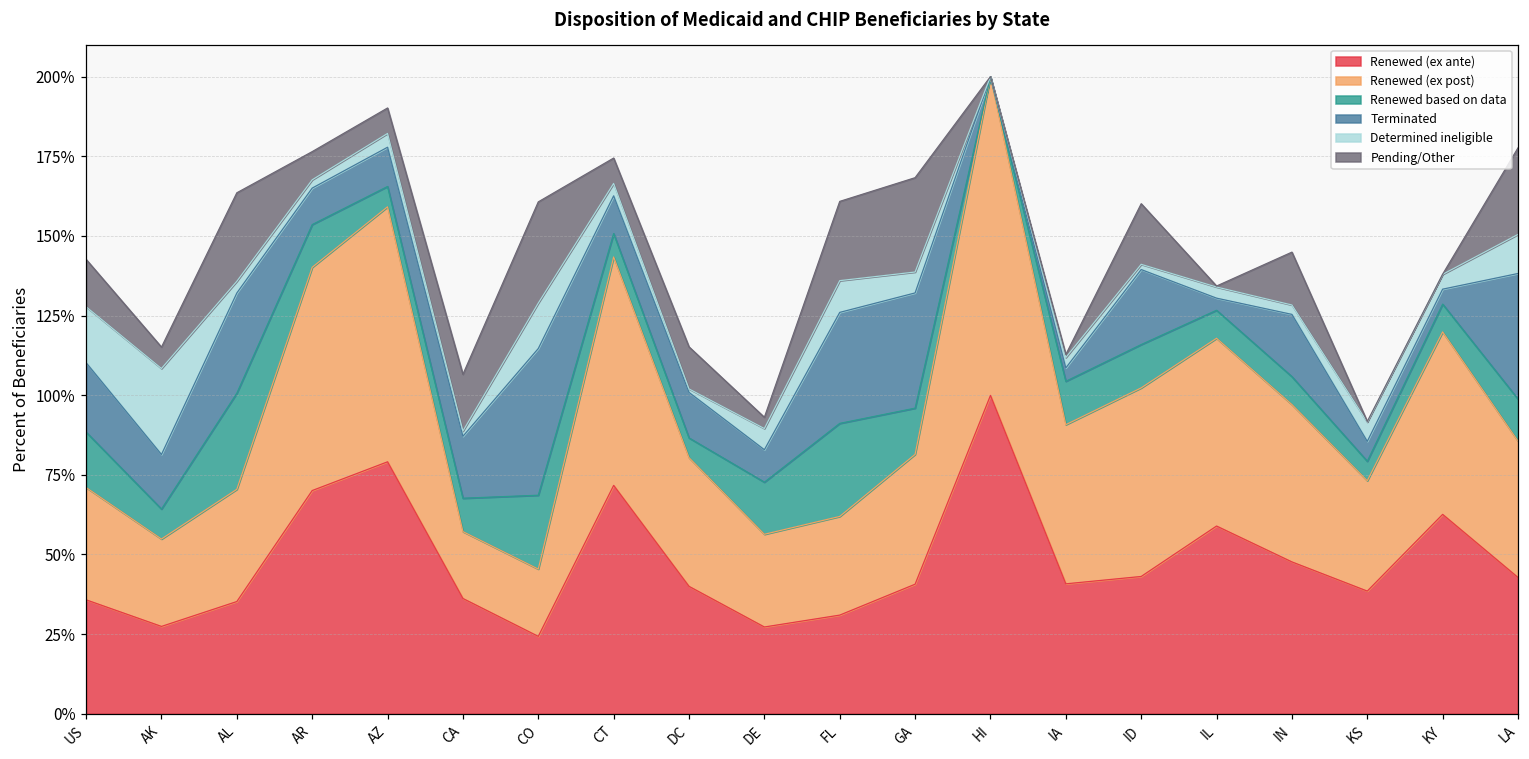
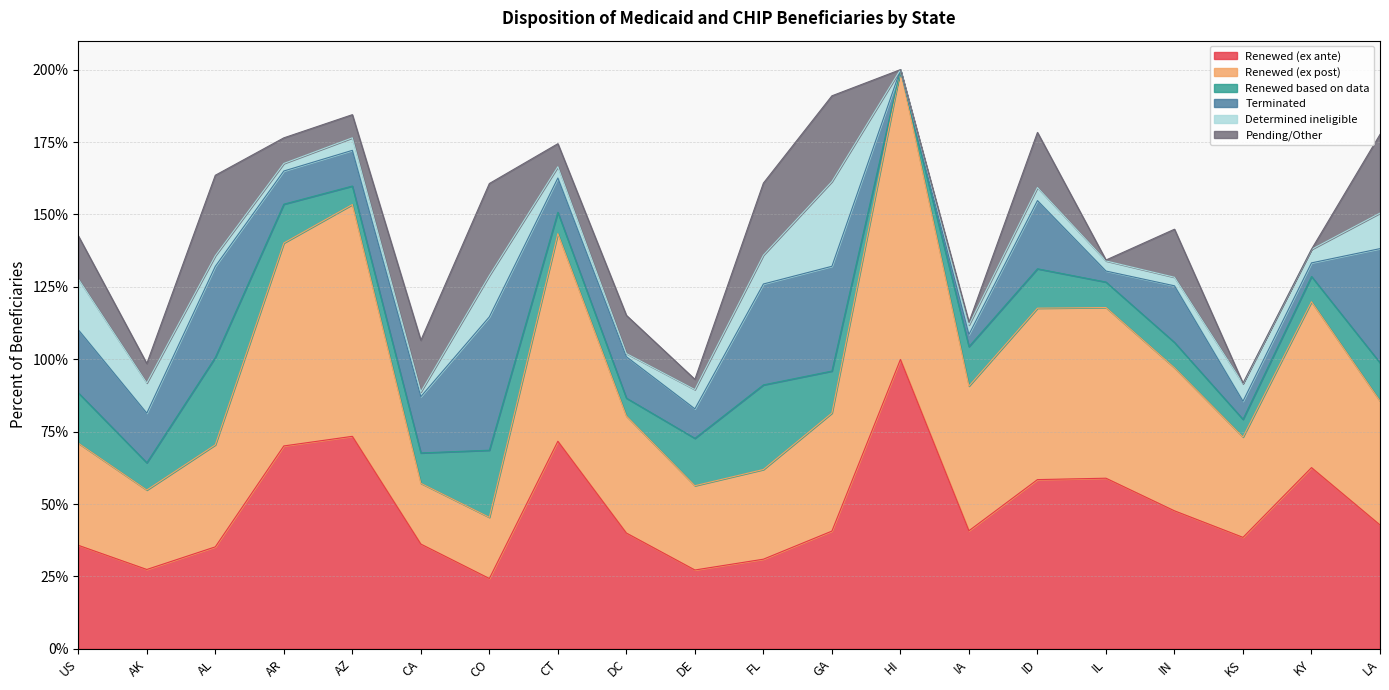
  {
    "Renewed (ex ante)": {
      "US": "36%",
      "AK": "27%",
      "AL": "35%",
      "AR": "70%",
-     "AZ": "79%",
+     "AZ": "73%",
      "CA": "36%",
      "CO": "24%",
      "CT": "72%",
      "DC": "40%",
      "DE": "27%",
      "FL": "31%",
      "GA": "41%",
      "HI": "100%",
      "IA": "41%",
-     "ID": "43%",
+     "ID": "58%",
      "IL": "59%",
      "IN": "48%",
      "KS": "39%",
      "KY": "63%",
      "LA": "43%"
    },
    "Renewed (ex post)": {
      "US": "35%",
      "AK": "27%",
      "AL": "35%",
      "AR": "70%",
      "AZ": "80%",
      "CA": "21%",
      "CO": "21%",
      "CT": "72%",
      "DC": "40%",
      "DE": "29%",
      "FL": "31%",
      "GA": "41%",
      "IA": "50%",
      "ID": "59%",
      "IL": "59%",
      "IN": "49%",
      "KS": "35%",
      "KY": "57%",
      "LA": "43%"
    },
    "Determined ineligible": {
      "US": "18%",
-     "AK": "27%",
+     "AK": "10%",
      "AL": "4%",
      "AR": "3%",
      "AZ": "4%",
      "CA": "2%",
      "CO": "14%",
      "CT": "4%",
      "DC": "1%",
      "DE": "7%",
      "FL": "10%",
-     "GA": "7%",
+     "GA": "29%",
      "IA": "3%",
-     "ID": "2%",
+     "ID": "5%",
      "IN": "3%",
      "LA": "12%"
    }
  }
